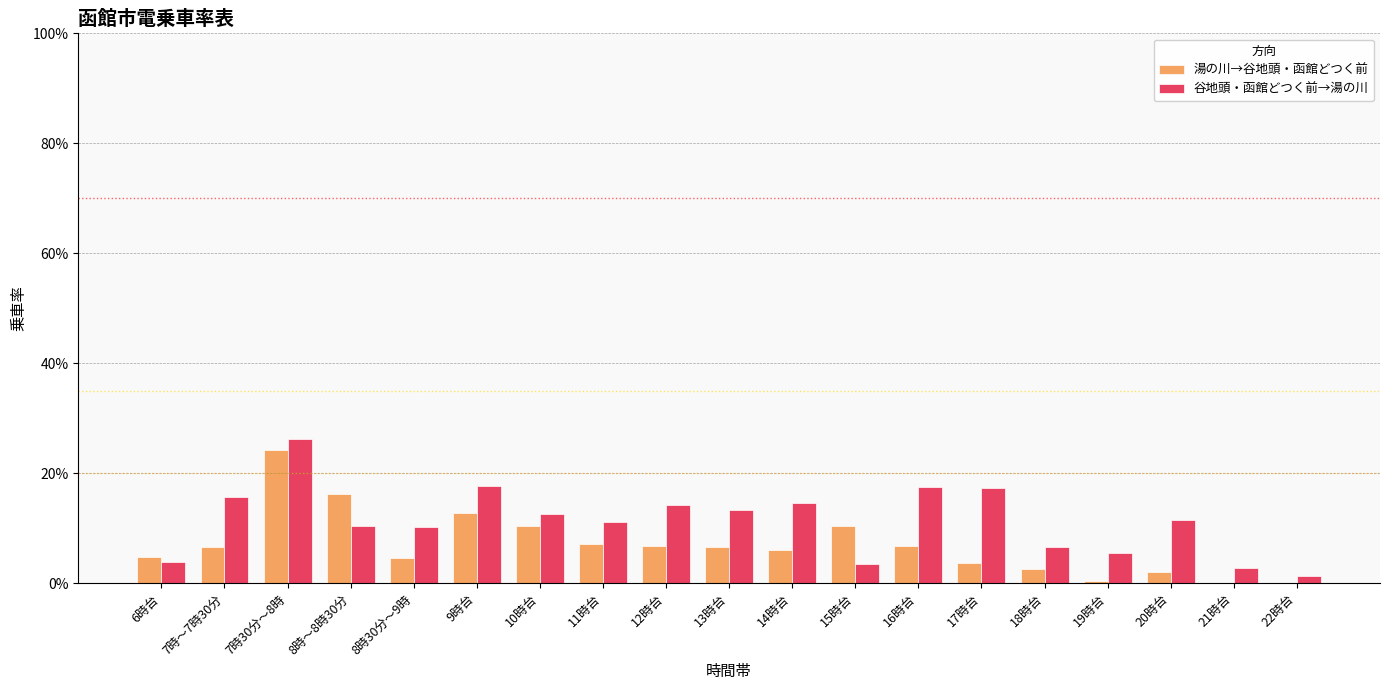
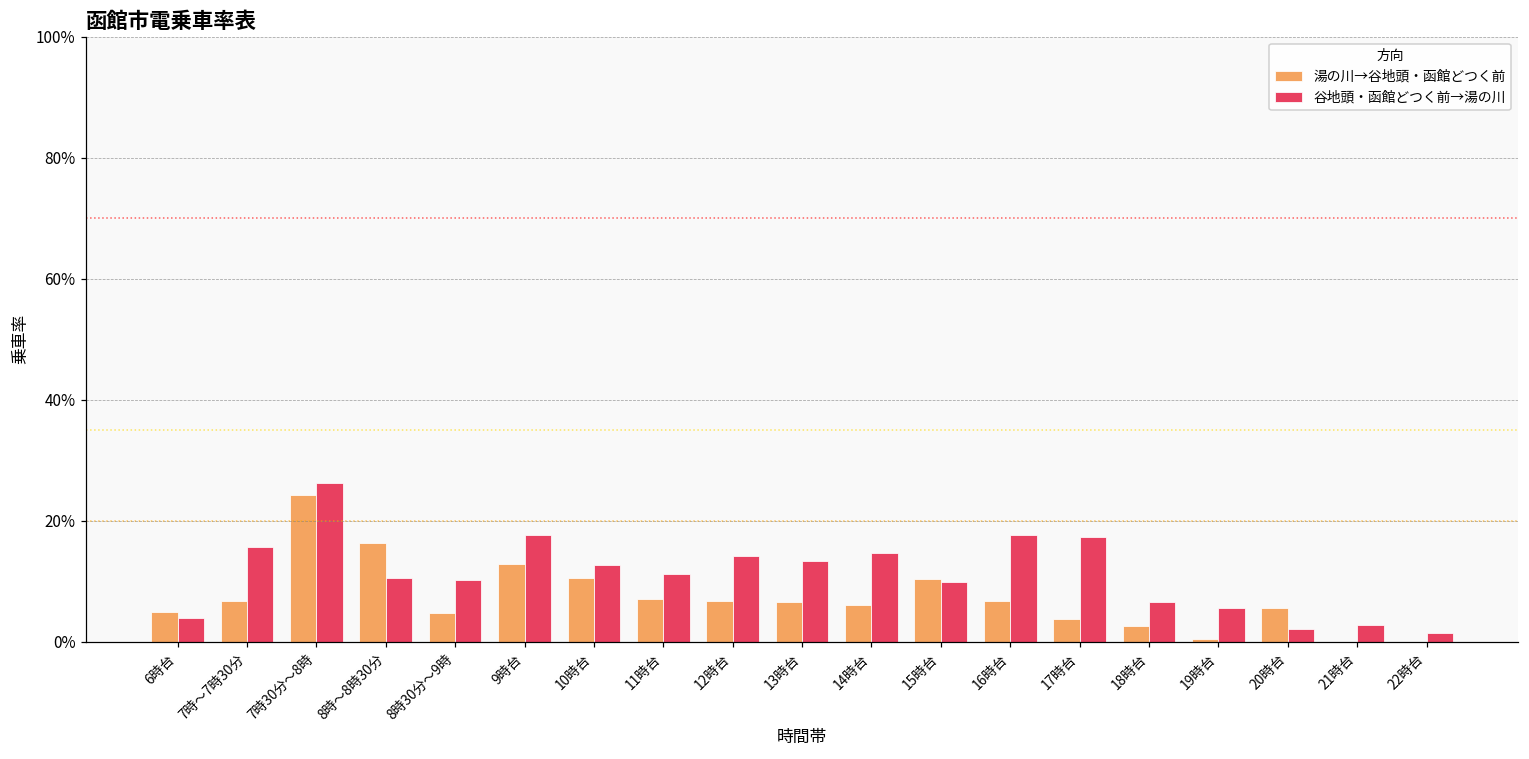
  {
    "湯の川→谷地頭・函館どつく前": {
      "6時台": "5%",
      "7時～7時30分": "7%",
      "7時30分～8時": "24%",
      "8時～8時30分": "16%",
      "8時30分～9時": "5%",
      "9時台": "13%",
      "10時台": "10%",
      "11時台": "7%",
      "12時台": "7%",
      "13時台": "7%",
      "14時台": "6%",
      "15時台": "10%",
      "16時台": "7%",
      "17時台": "4%",
      "18時台": "3%",
-     "20時台": "2%",
+     "20時台": "6%",
      "21時台": "0%",
      "22時台": "0%"
    },
    "谷地頭・函館どつく前→湯の川": {
      "6時台": "4%",
      "7時～7時30分": "16%",
      "7時30分～8時": "26%",
      "8時～8時30分": "11%",
      "8時30分～9時": "10%",
      "9時台": "18%",
      "10時台": "13%",
      "11時台": "11%",
      "12時台": "14%",
      "13時台": "13%",
      "14時台": "15%",
-     "15時台": "4%",
+     "15時台": "10%",
      "16時台": "18%",
      "17時台": "17%",
      "18時台": "7%",
      "19時台": "6%",
-     "20時台": "12%",
+     "20時台": "2%",
      "21時台": "3%",
      "22時台": "1%"
    }
  }
